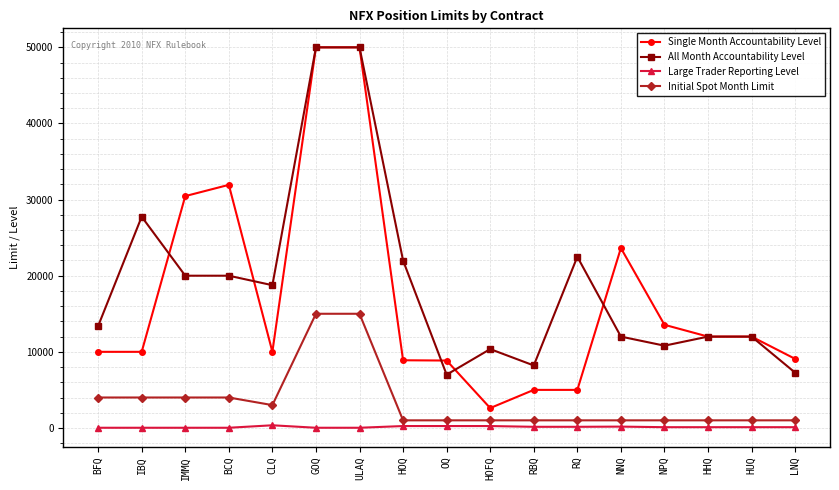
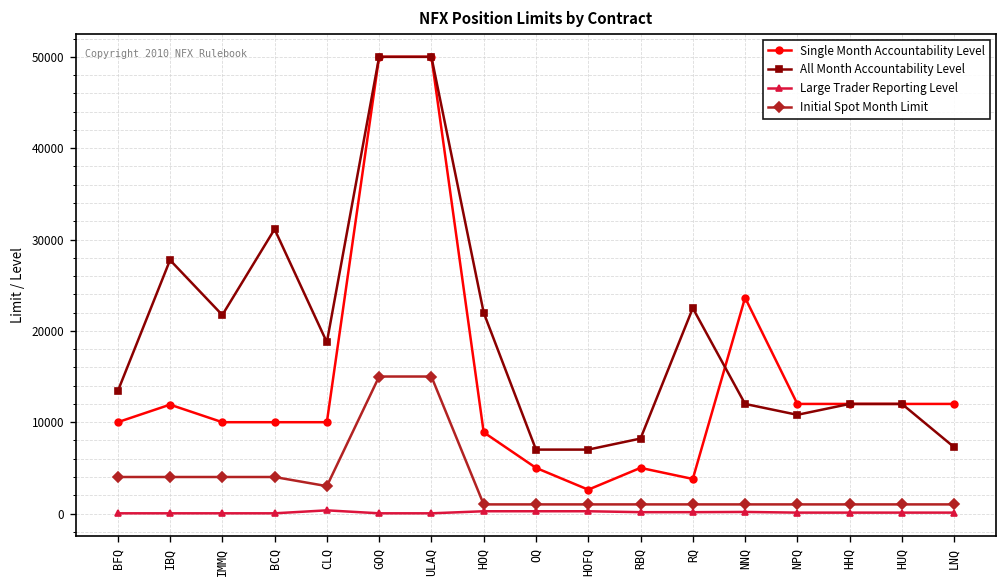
  {
    "Single Month Accountability Level": {
      "BFQ": 10000,
-     "IBQ": 10000,
-     "IMMQ": 30000,
-     "BCQ": 32000,
+     "IBQ": 12000,
+     "IMMQ": 10000,
+     "BCQ": 10000,
      "CLQ": 10000,
      "HOQ": 9000,
-     "OQ": 9000,
+     "OQ": 5000,
      "HOFQ": 3000,
      "RBQ": 5000,
-     "RQ": 5000,
+     "RQ": 4000,
      "NNQ": 24000,
-     "NPQ": 14000,
-     "LNQ": 9000
+     "NPQ": 12000,
+     "LNQ": 12000
    },
    "All Month Accountability Level": {
      "BFQ": 13000,
      "IBQ": 28000,
-     "IMMQ": 20000,
-     "BCQ": 20000,
+     "IMMQ": 22000,
+     "BCQ": 31000,
      "CLQ": 19000,
      "HOQ": 22000,
      "OQ": 7000,
-     "HOFQ": 10000,
+     "HOFQ": 7000,
      "RBQ": 8000,
      "RQ": 22000,
      "NNQ": 12000,
      "NPQ": 11000,
      "LNQ": 7000
    }
  }
